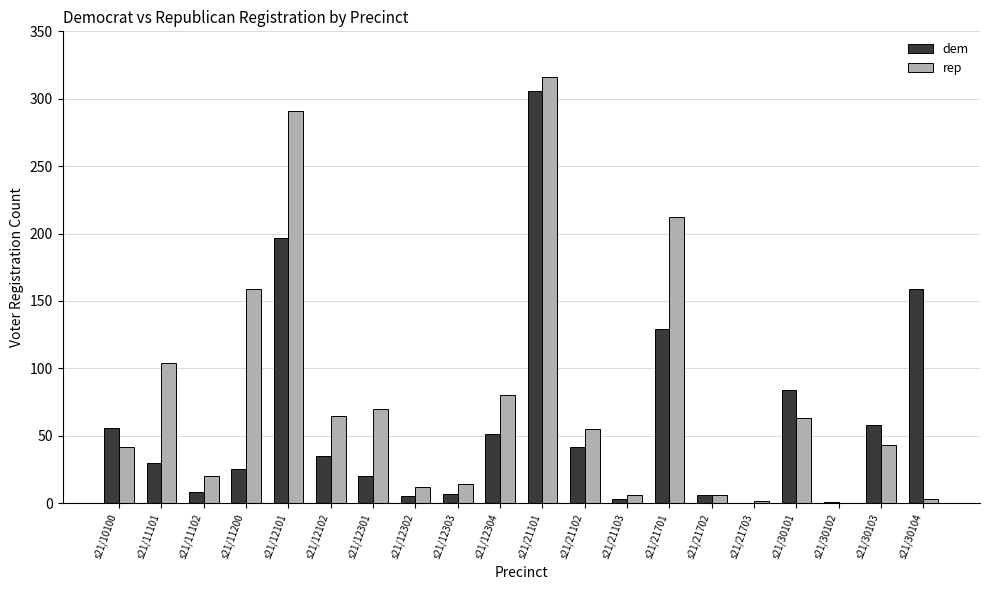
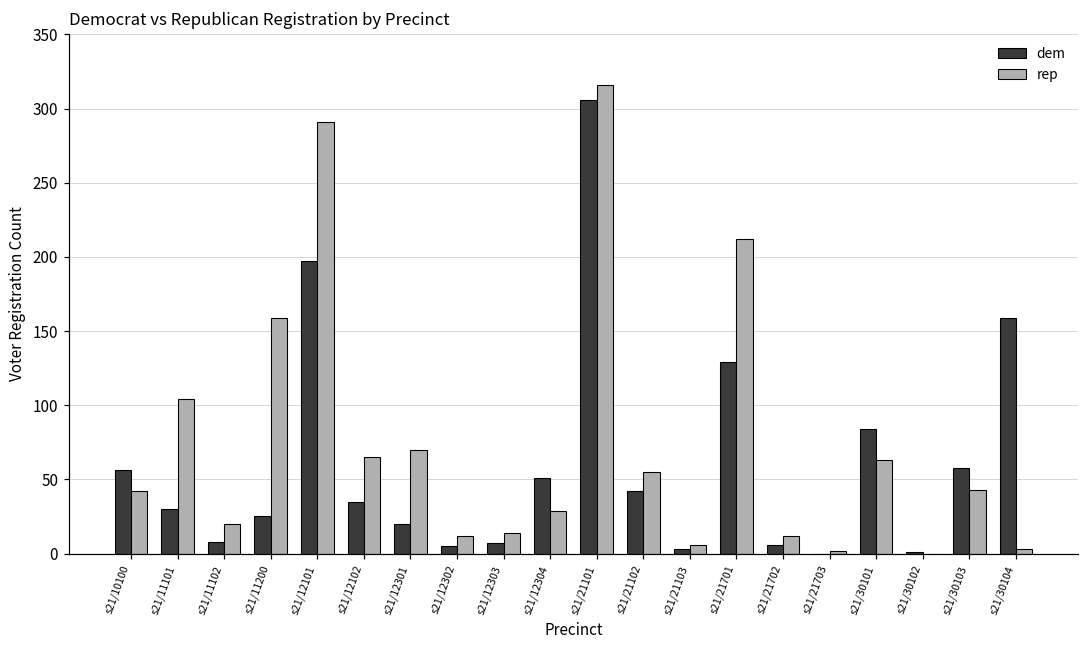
  {
    "dem": {
      "s21/10100": 56,
      "s21/11101": 30,
      "s21/11102": 8,
      "s21/11200": 25,
      "s21/12101": 197,
      "s21/12102": 35,
      "s21/12301": 20,
      "s21/12302": 5,
      "s21/12303": 7,
      "s21/12304": 51,
      "s21/21101": 306,
      "s21/21102": 42,
      "s21/21103": 3,
      "s21/21701": 129,
      "s21/21702": 6,
      "s21/21703": 0,
      "s21/30101": 84,
      "s21/30103": 58,
      "s21/30104": 159
    },
    "rep": {
      "s21/10100": 42,
      "s21/11101": 104,
      "s21/11102": 20,
      "s21/11200": 159,
      "s21/12101": 291,
      "s21/12102": 65,
      "s21/12301": 70,
      "s21/12302": 12,
      "s21/12303": 14,
-     "s21/12304": 80,
+     "s21/12304": 29,
      "s21/21101": 316,
      "s21/21102": 55,
      "s21/21103": 6,
      "s21/21701": 212,
-     "s21/21702": 6,
+     "s21/21702": 12,
      "s21/21703": 2,
      "s21/30101": 63,
      "s21/30102": 0,
      "s21/30103": 43,
      "s21/30104": 3
    }
  }
